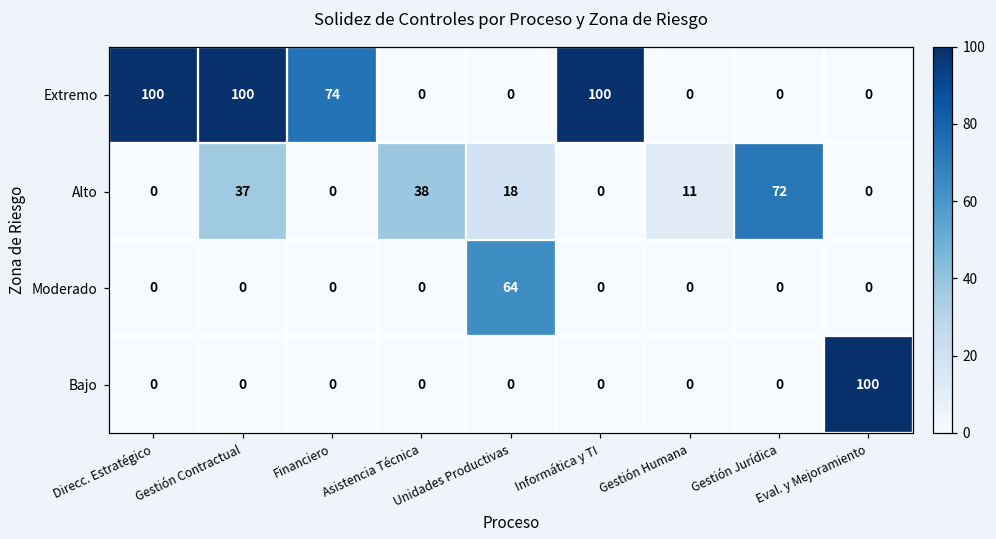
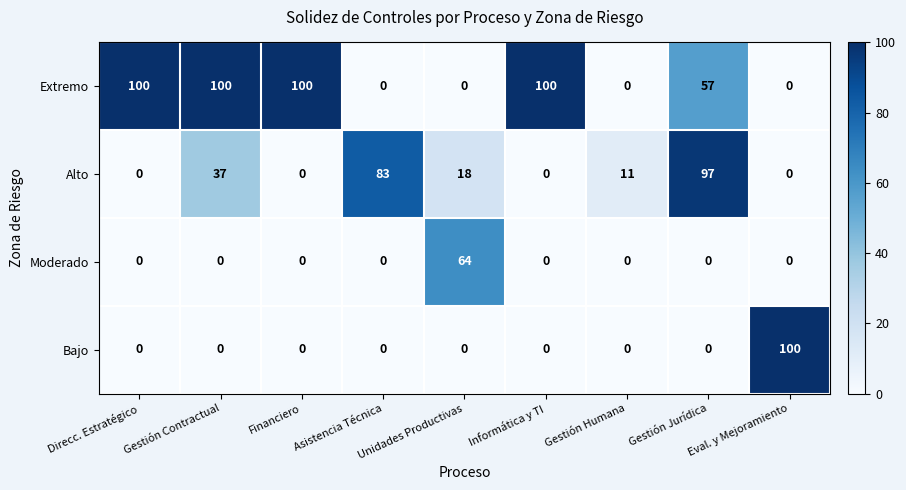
  {
    "Extremo": {
      "Direcc. Estratégico": 100,
      "Gestión Contractual": 100,
-     "Financiero": 74,
+     "Financiero": 100,
      "Asistencia Técnica": 0,
      "Unidades Productivas": 0,
      "Informática y TI": 100,
      "Gestión Humana": 0,
-     "Gestión Jurídica": 0,
+     "Gestión Jurídica": 57,
      "Eval. y Mejoramiento": 0
    },
    "Alto": {
      "Direcc. Estratégico": 0,
      "Gestión Contractual": 37,
      "Financiero": 0,
-     "Asistencia Técnica": 38,
+     "Asistencia Técnica": 83,
      "Unidades Productivas": 18,
      "Informática y TI": 0,
      "Gestión Humana": 11,
-     "Gestión Jurídica": 72,
+     "Gestión Jurídica": 97,
      "Eval. y Mejoramiento": 0
    },
    "Moderado": {
      "Direcc. Estratégico": 0,
      "Gestión Contractual": 0,
      "Financiero": 0,
      "Asistencia Técnica": 0,
      "Unidades Productivas": 64,
      "Informática y TI": 0,
      "Gestión Humana": 0,
      "Gestión Jurídica": 0,
      "Eval. y Mejoramiento": 0
    },
    "Bajo": {
      "Direcc. Estratégico": 0,
      "Gestión Contractual": 0,
      "Financiero": 0,
      "Asistencia Técnica": 0,
      "Unidades Productivas": 0,
      "Informática y TI": 0,
      "Gestión Humana": 0,
      "Gestión Jurídica": 0,
      "Eval. y Mejoramiento": 100
    }
  }
